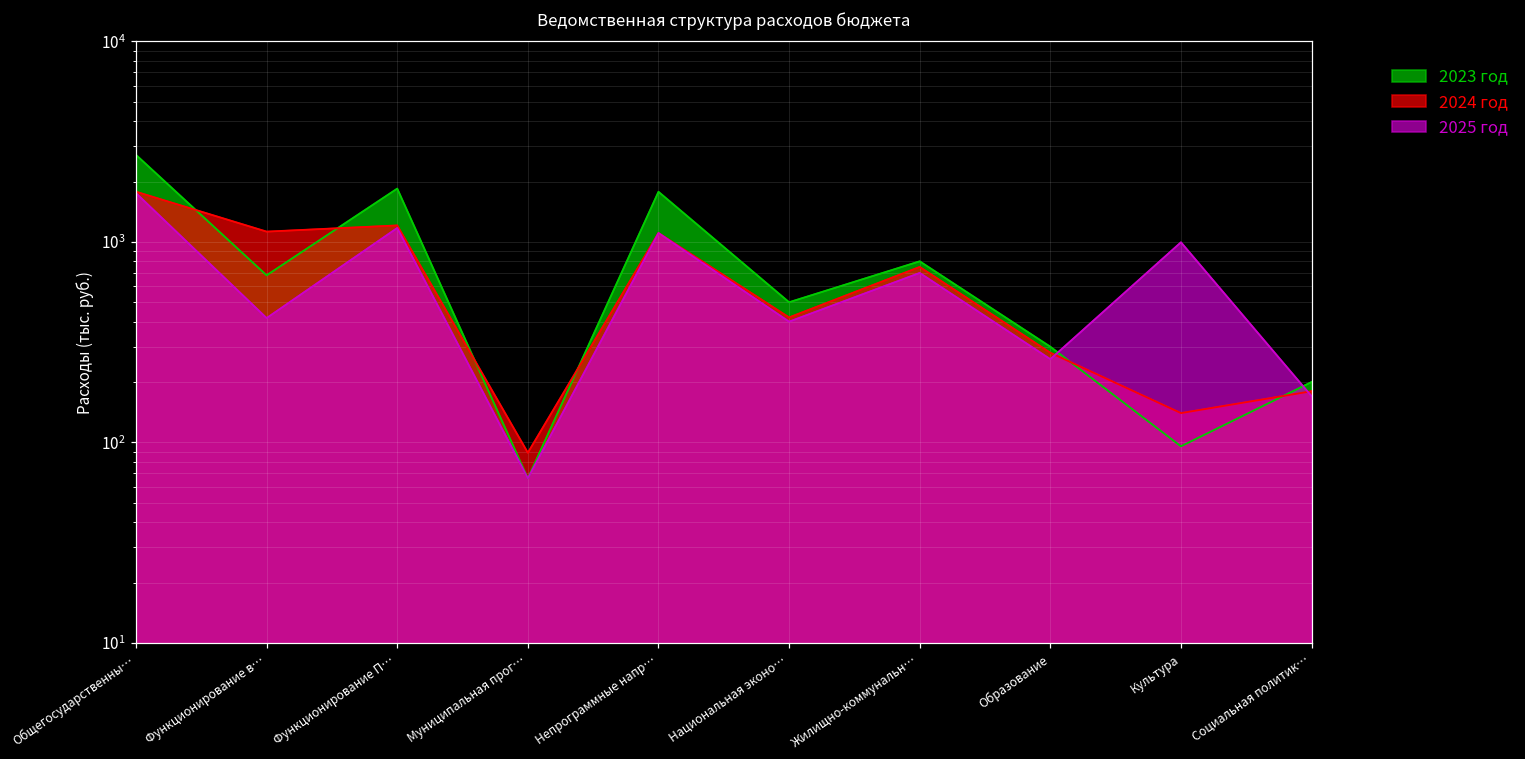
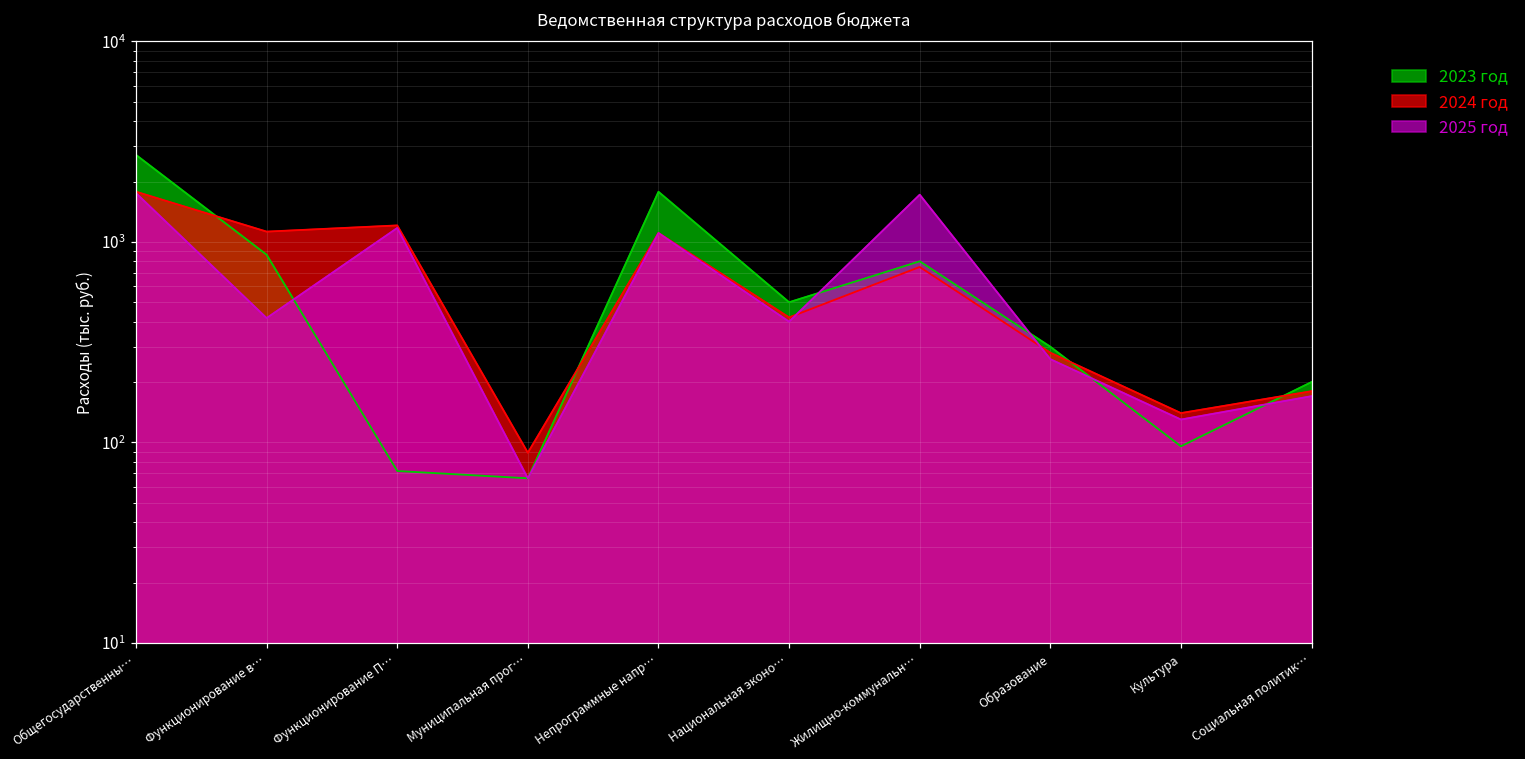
  {
    "2023 год": {
      "Общегосударственны…": 2700,
-     "Функционирование в…": 680,
-     "Функционирование П…": 1800,
+     "Функционирование в…": 900,
+     "Функционирование П…": 72,
      "Непрограммные напр…": 1800,
      "Национальная эконо…": 500,
      "Жилищно-коммунальн…": 800,
      "Образование": 300,
      "Культура": 100,
      "Социальная политик…": 200
    },
    "2024 год": {
      "Функционирование в…": 1100,
      "Муниципальная прог…": 90,
      "Национальная эконо…": 420,
      "Жилищно-коммунальн…": 750,
      "Образование": 280,
      "Культура": 140,
      "Социальная политик…": 180
    },
    "2025 год": {
      "Функционирование в…": 420,
      "Национальная эконо…": 400,
-     "Жилищно-коммунальн…": 700,
+     "Жилищно-коммунальн…": 1700,
      "Образование": 260,
-     "Культура": 1000,
+     "Культура": 130,
      "Социальная политик…": 170
    }
  }
